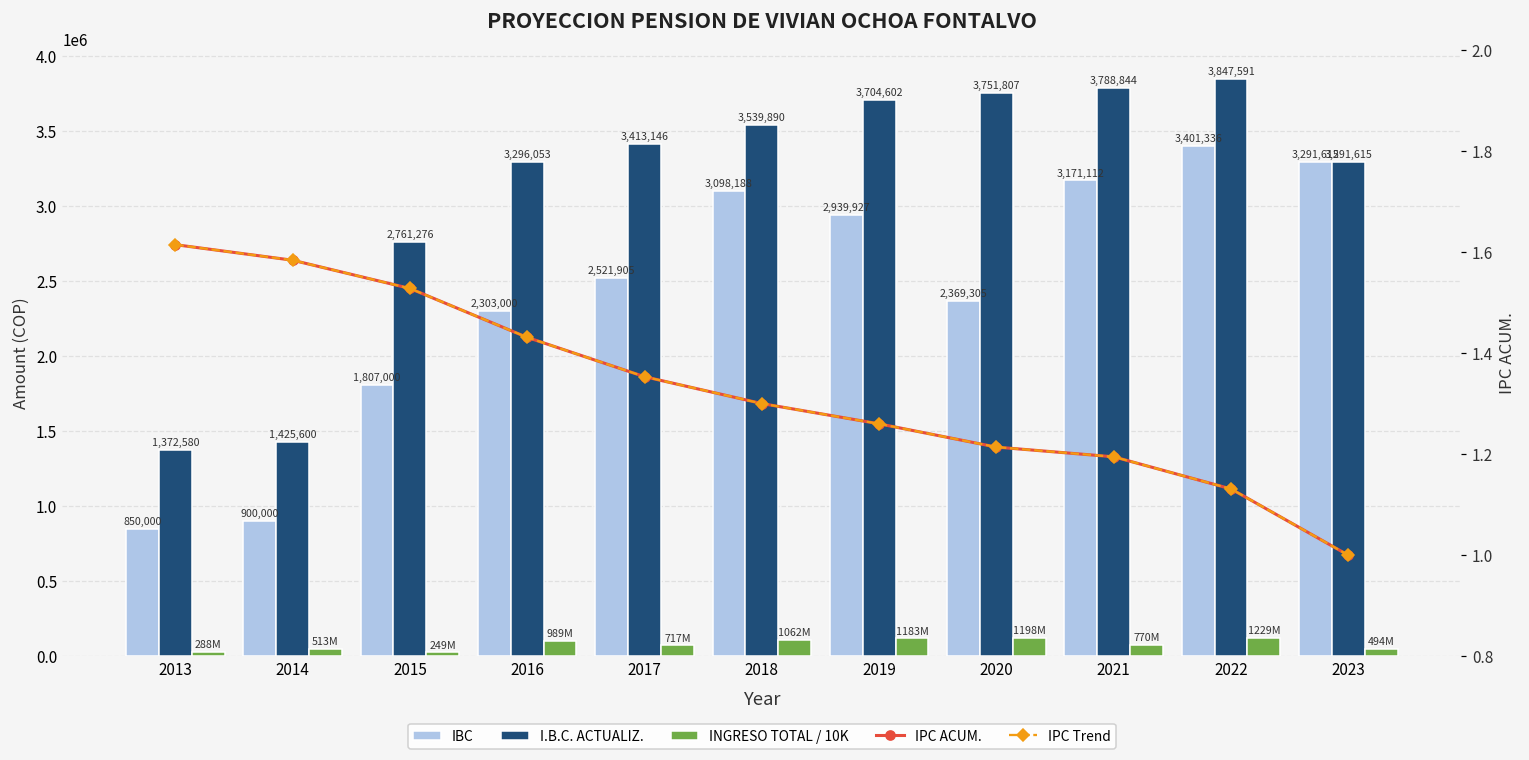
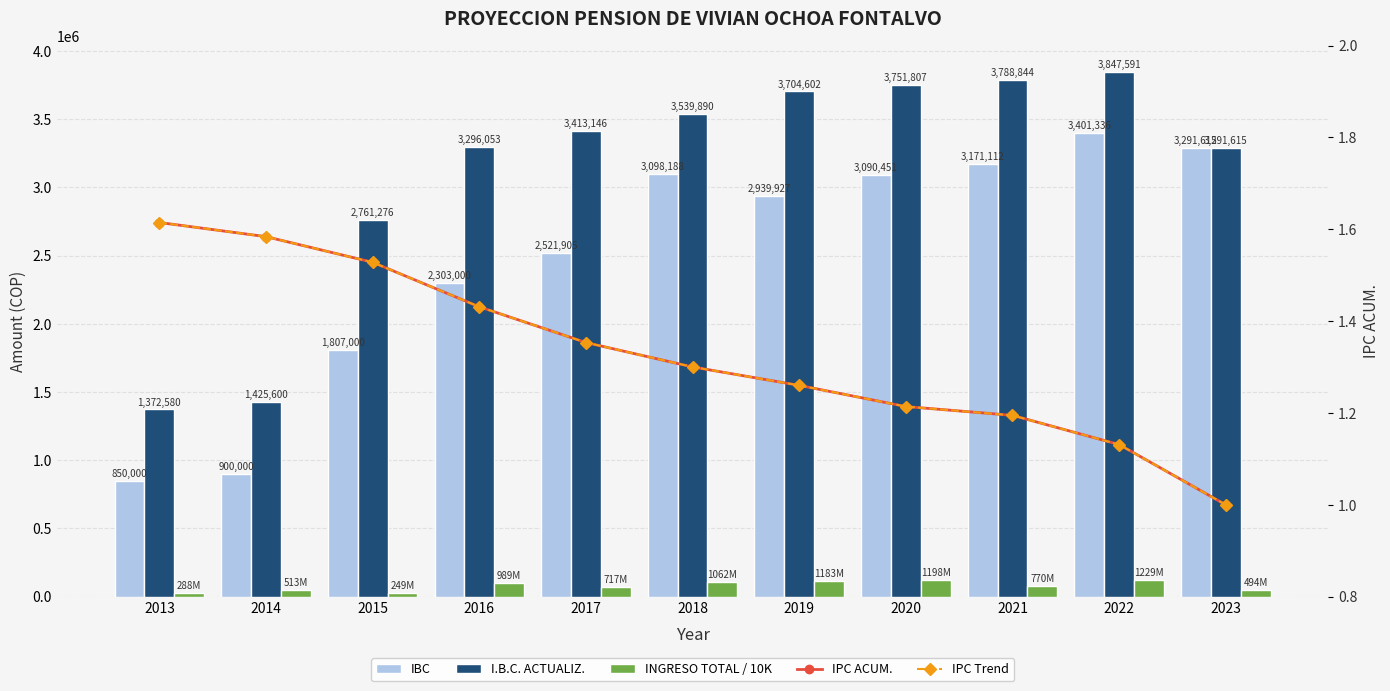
  {
    "IBC": {
      "2013": "850,000",
      "2014": "900,000",
      "2015": "1,807,000",
      "2016": "2,303,000",
      "2017": "2,521,905",
      "2018": "3,098,188",
      "2019": "2,939,927",
-     "2020": "2,369,305",
+     "2020": "3,090,451",
      "2021": "3,171,112",
      "2022": "3,401,336"
    },
    "I.B.C. ACTUALIZ.": {
      "2013": "1,372,580",
      "2014": "1,425,600",
      "2017": "3,413,146",
      "2019": "3,704,602",
      "2022": "3,847,591"
    }
  }
